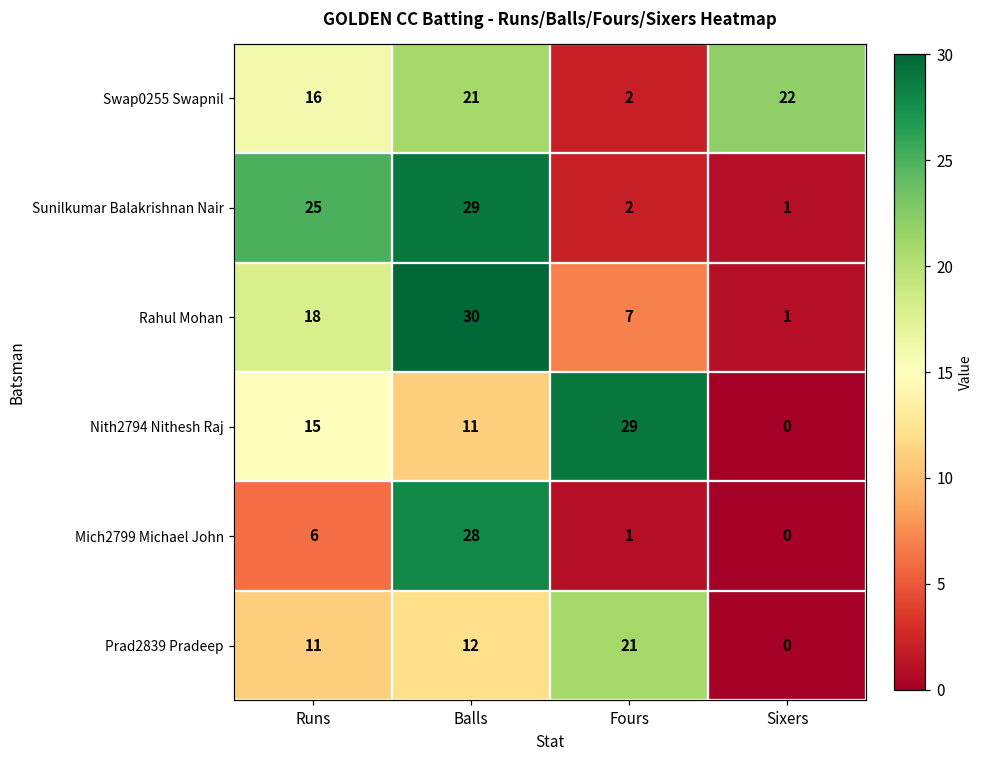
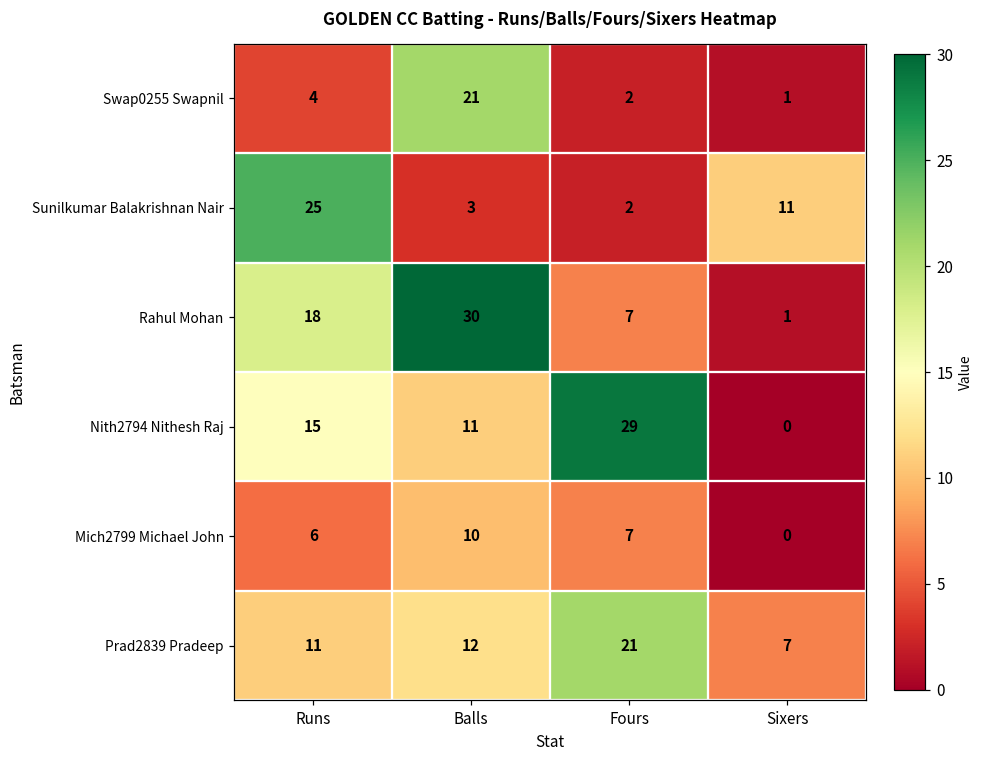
  {
    "Swap0255 Swapnil": {
-     "Runs": 16,
+     "Runs": 4,
      "Balls": 21,
      "Fours": 2,
-     "Sixers": 22
+     "Sixers": 1
    },
    "Sunilkumar Balakrishnan Nair": {
      "Runs": 25,
-     "Balls": 29,
+     "Balls": 3,
      "Fours": 2,
-     "Sixers": 1
+     "Sixers": 11
    },
    "Rahul Mohan": {
      "Runs": 18,
      "Balls": 30,
      "Fours": 7,
      "Sixers": 1
    },
    "Nith2794 Nithesh Raj": {
      "Runs": 15,
      "Balls": 11,
      "Fours": 29,
      "Sixers": 0
    },
    "Mich2799 Michael John": {
      "Runs": 6,
-     "Balls": 28,
-     "Fours": 1,
+     "Balls": 10,
+     "Fours": 7,
      "Sixers": 0
    },
    "Prad2839 Pradeep": {
      "Runs": 11,
      "Balls": 12,
      "Fours": 21,
-     "Sixers": 0
+     "Sixers": 7
    }
  }
